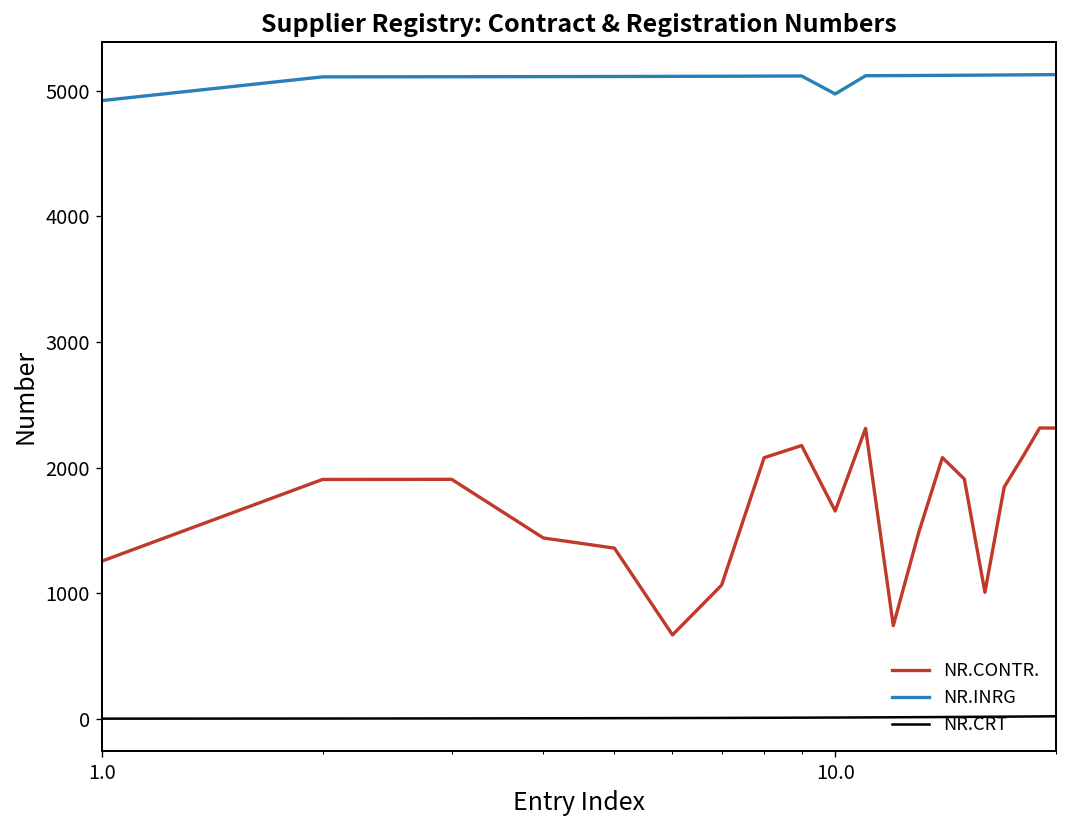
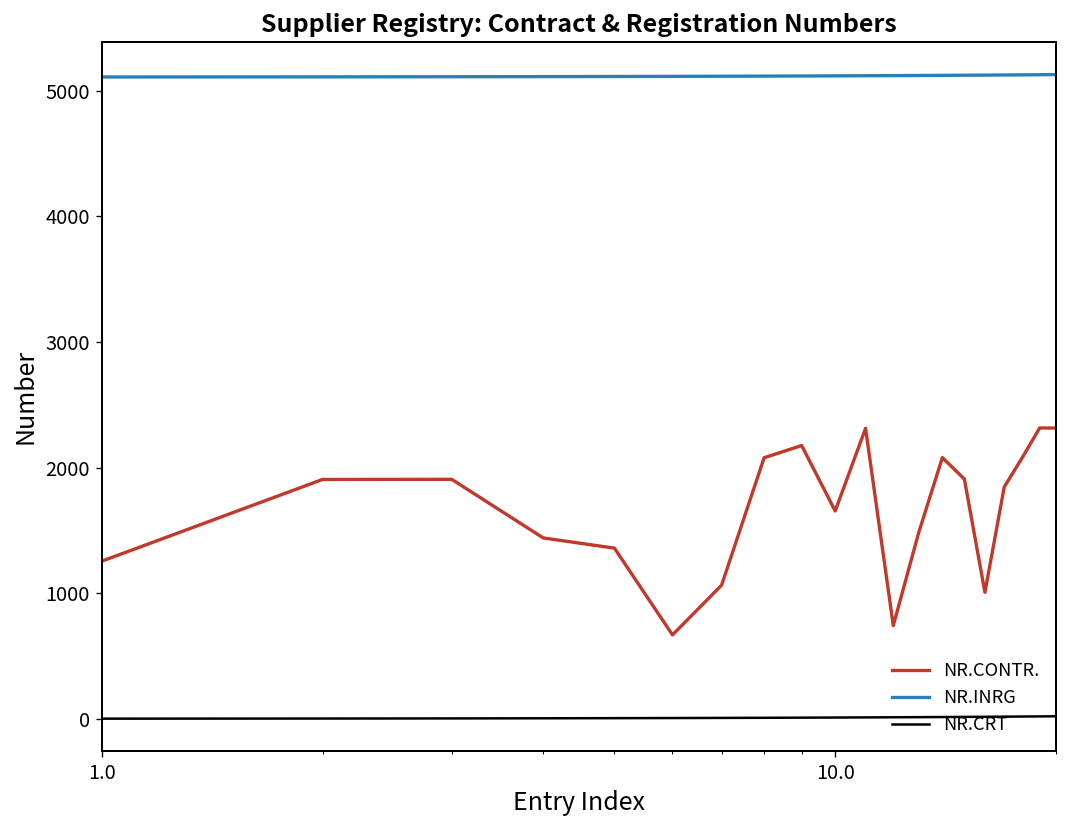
  {
    "NR.CONTR.": {
      "1.0": 1260,
      "10.0": 1660
    },
    "NR.INRG": {
-     "1.0": 4920,
-     "10.0": 4980
+     "1.0": 5110,
+     "10.0": 5120
    },
    "NR.CRT": {
      "1.0": 0,
      "10.0": 10
    }
  }
